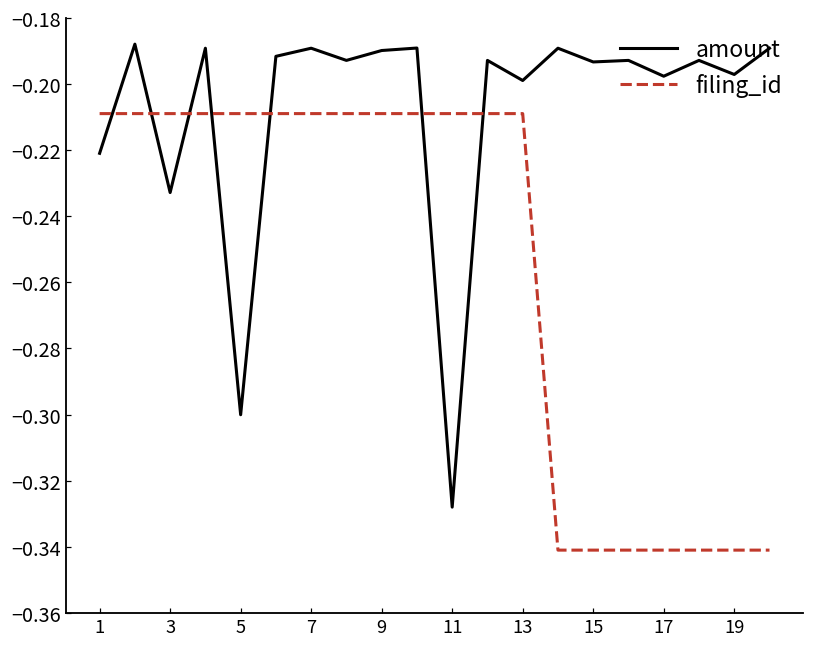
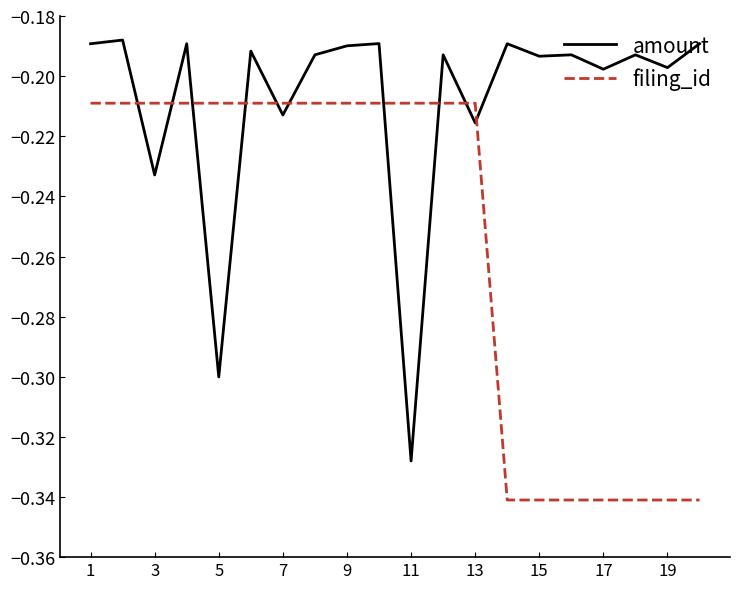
  {
    "amount": {
-     "1": -0.221,
+     "1": -0.189,
      "3": -0.233,
      "5": -0.300,
-     "7": -0.189,
+     "7": -0.213,
      "9": -0.190,
      "11": -0.328,
-     "13": -0.199,
+     "13": -0.216,
      "15": -0.193,
      "17": -0.198,
      "19": -0.197
    },
    "filing_id": {
      "1": -0.209,
      "3": -0.209,
      "5": -0.209,
      "7": -0.209,
      "9": -0.209,
      "11": -0.209,
      "13": -0.209,
      "15": -0.341,
      "17": -0.341,
      "19": -0.341
    }
  }
